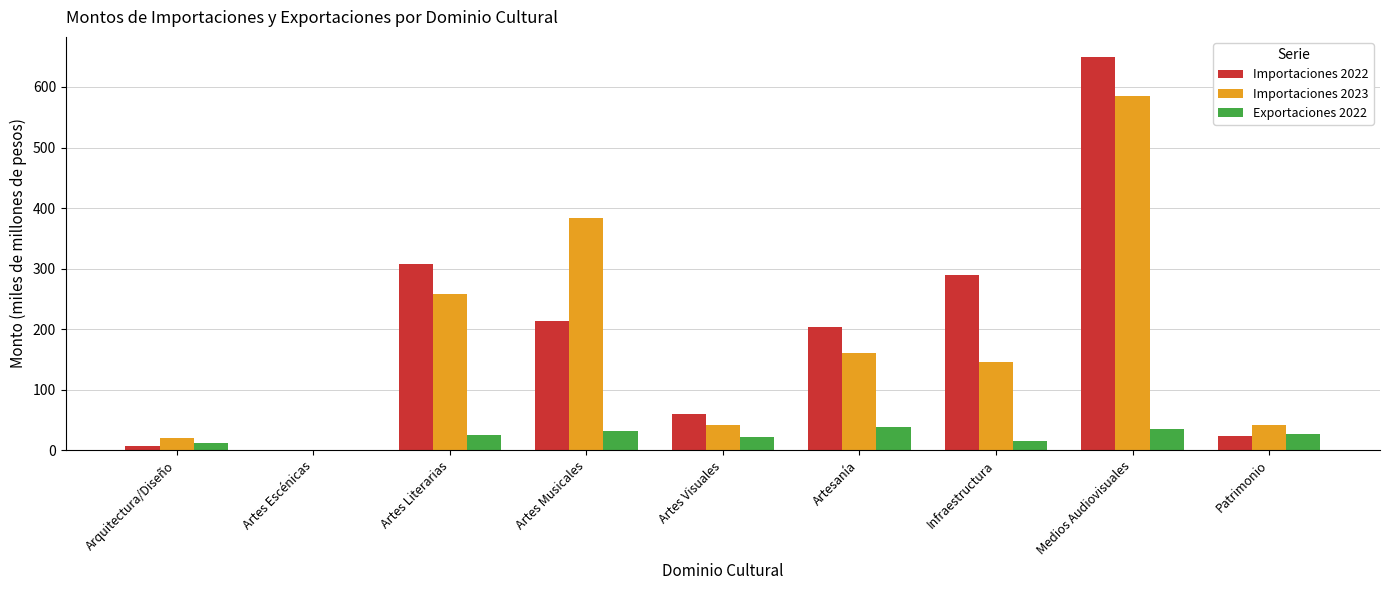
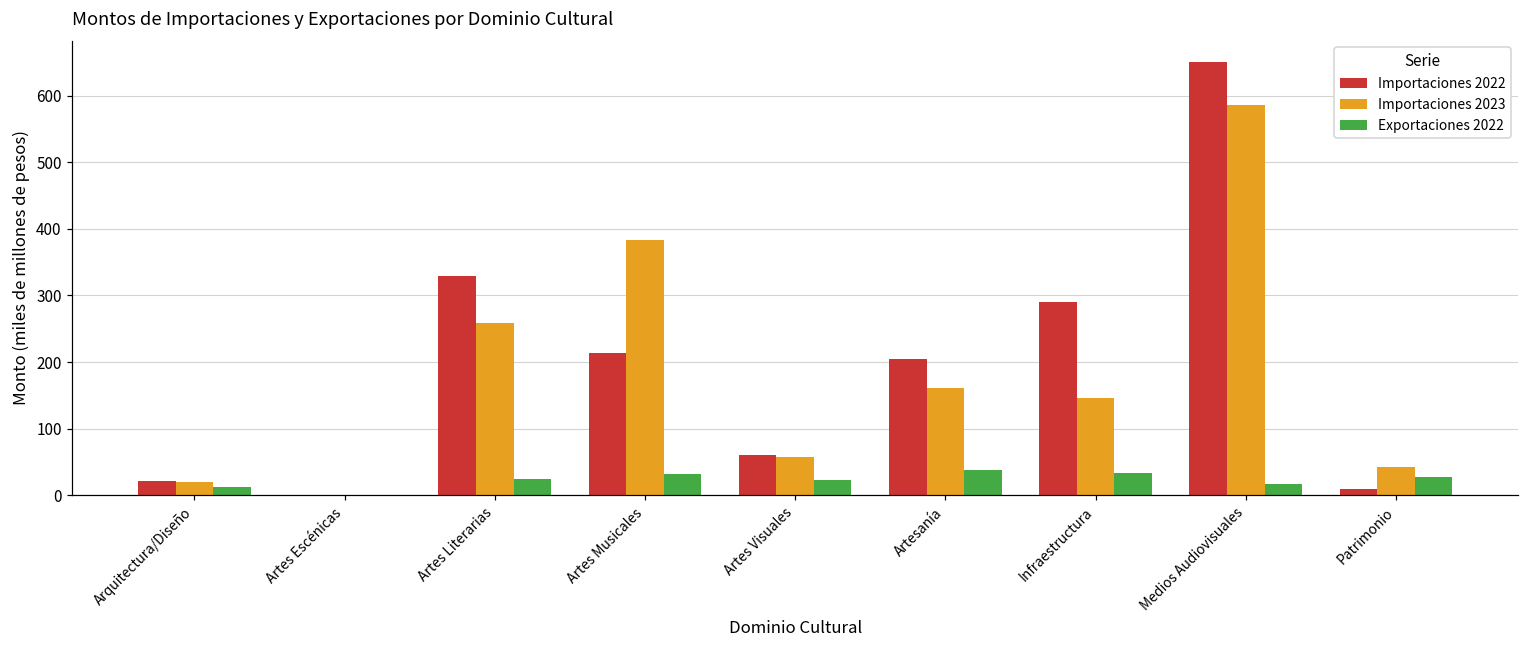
  {
    "Importaciones 2022": {
-     "Arquitectura/Diseño": 10,
-     "Artes Literarias": 310,
+     "Arquitectura/Diseño": 20,
+     "Artes Literarias": 330,
      "Artes Musicales": 210,
      "Artes Visuales": 60,
      "Artesanía": 200,
      "Infraestructura": 290,
      "Medios Audiovisuales": 650,
-     "Patrimonio": 20
+     "Patrimonio": 10
    },
    "Importaciones 2023": {
      "Arquitectura/Diseño": 20,
      "Artes Literarias": 260,
      "Artes Musicales": 380,
-     "Artes Visuales": 40,
+     "Artes Visuales": 60,
      "Artesanía": 160,
      "Infraestructura": 150,
      "Medios Audiovisuales": 590,
      "Patrimonio": 40
    },
    "Exportaciones 2022": {
      "Arquitectura/Diseño": 10,
      "Artes Literarias": 30,
      "Artes Musicales": 30,
      "Artes Visuales": 20,
      "Artesanía": 40,
-     "Infraestructura": 20,
-     "Medios Audiovisuales": 40,
+     "Infraestructura": 30,
+     "Medios Audiovisuales": 20,
      "Patrimonio": 30
    }
  }
